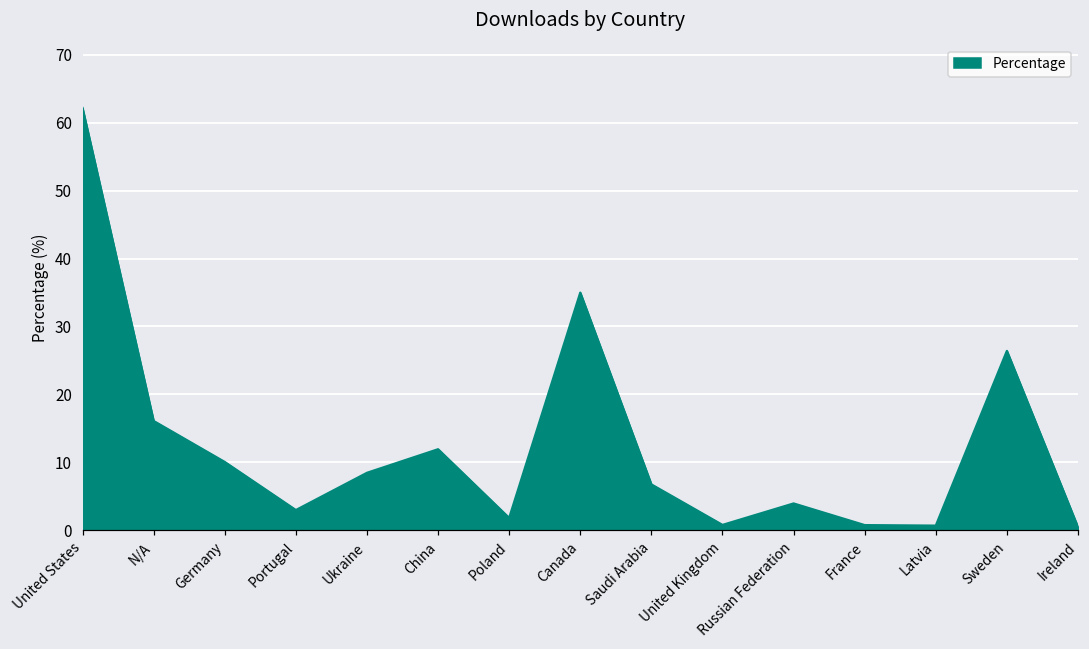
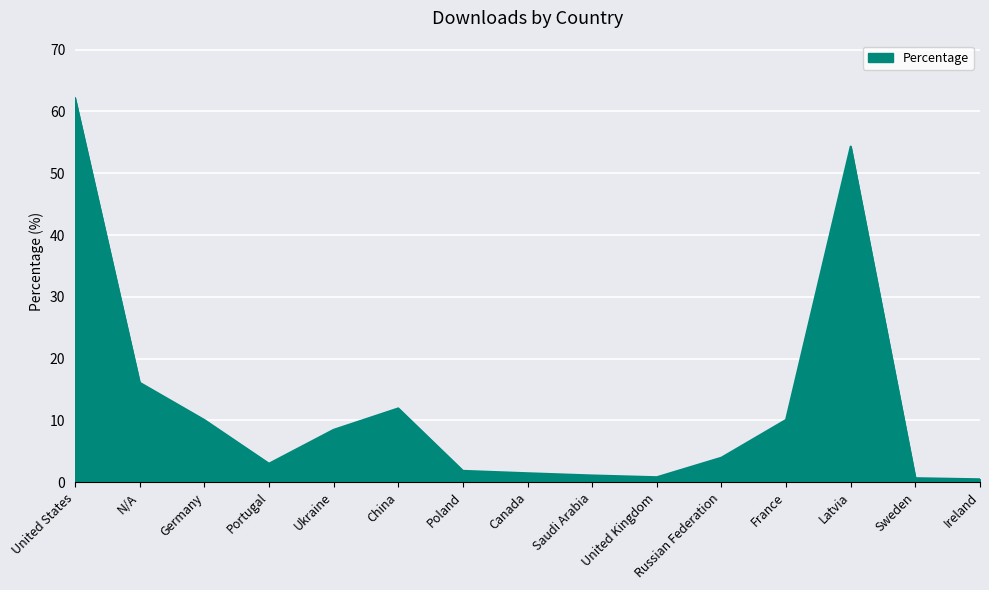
  {
    "United States": 62,
    "N/A": 16,
    "Germany": 10,
    "Portugal": 3,
    "Ukraine": 8,
    "China": 12,
    "Poland": 2,
-   "Canada": 35,
-   "Saudi Arabia": 7,
+   "Canada": 1,
+   "Saudi Arabia": 1,
    "United Kingdom": 1,
    "Russian Federation": 4,
-   "France": 1,
-   "Latvia": 1,
-   "Sweden": 26,
+   "France": 10,
+   "Latvia": 54,
+   "Sweden": 1,
    "Ireland": 0
  }
